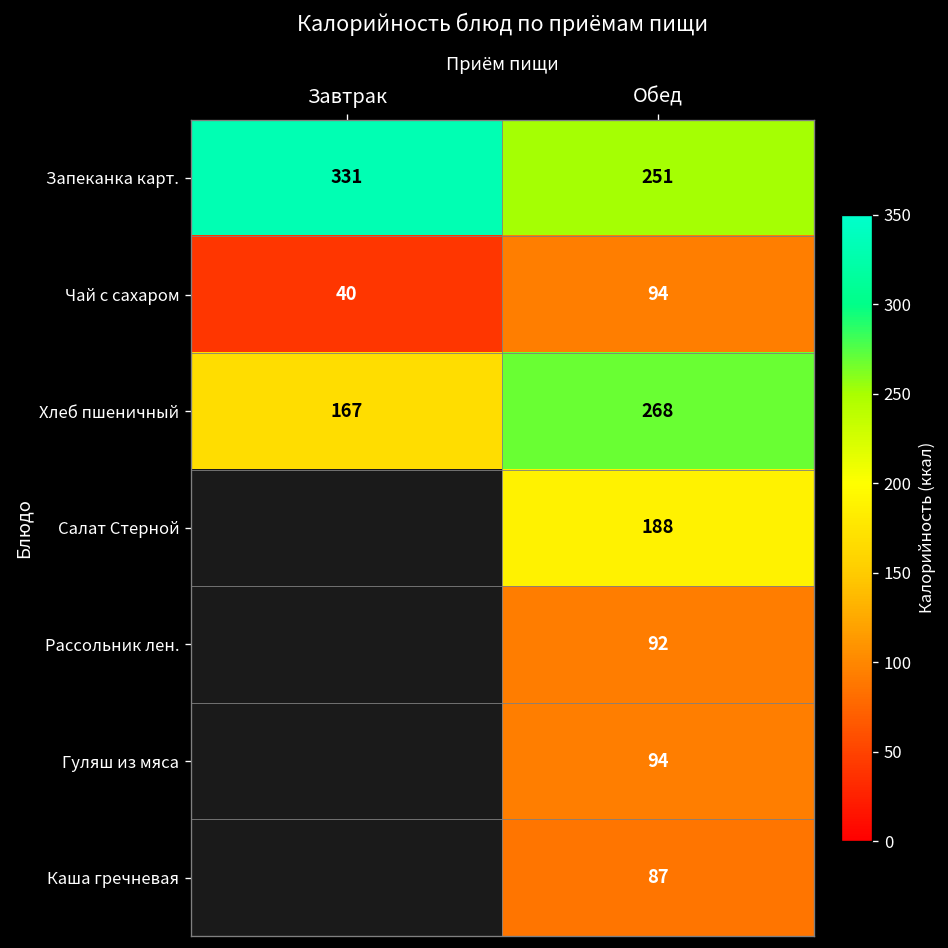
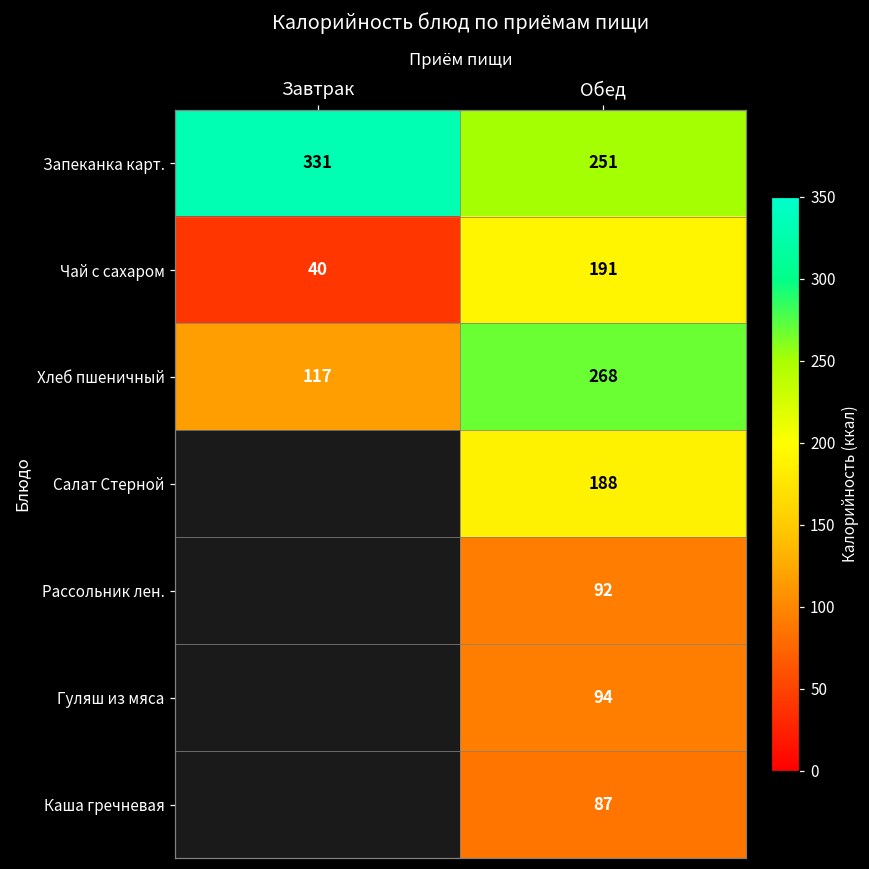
  {
    "Запеканка карт.": {
      "Завтрак": 331,
      "Обед": 251
    },
    "Чай с сахаром": {
      "Завтрак": 40,
-     "Обед": 94
+     "Обед": 191
    },
    "Хлеб пшеничный": {
-     "Завтрак": 167,
+     "Завтрак": 117,
      "Обед": 268
    },
    "Салат Стерной": {
      "Обед": 188
    },
    "Рассольник лен.": {
      "Обед": 92
    },
    "Гуляш из мяса": {
      "Обед": 94
    },
    "Каша гречневая": {
      "Обед": 87
    }
  }
